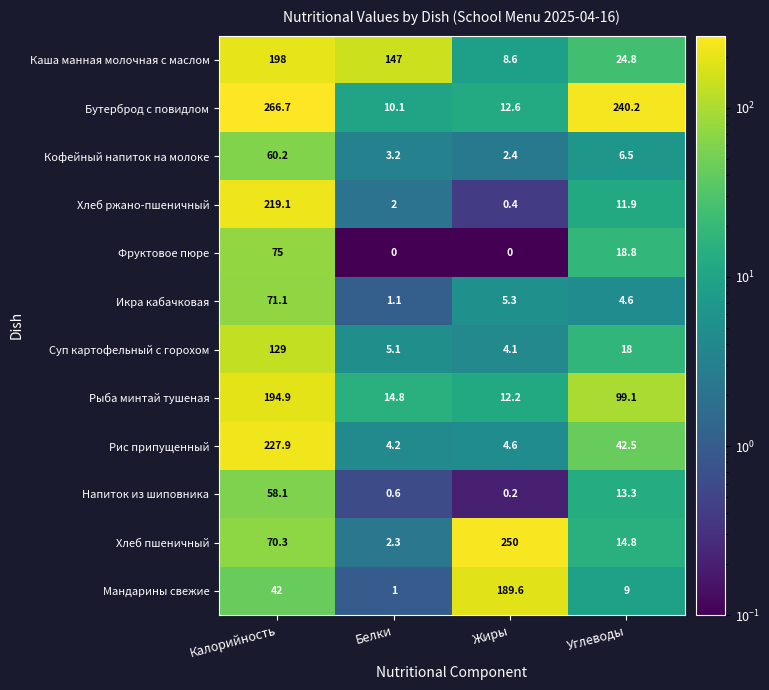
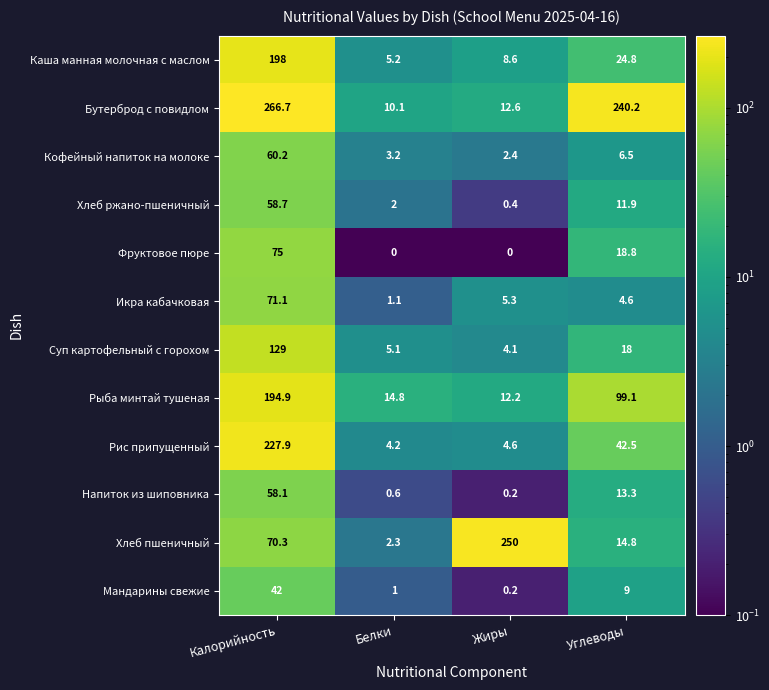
  {
    "Каша манная молочная с маслом": {
      "Калорийность": 198,
-     "Белки": 147,
+     "Белки": 5.2,
      "Жиры": 8.6,
      "Углеводы": 24.8
    },
    "Бутерброд с повидлом": {
      "Калорийность": 266.7,
      "Белки": 10.1,
      "Жиры": 12.6,
      "Углеводы": 240.2
    },
    "Кофейный напиток на молоке": {
      "Калорийность": 60.2,
      "Белки": 3.2,
      "Жиры": 2.4,
      "Углеводы": 6.5
    },
    "Хлеб ржано-пшеничный": {
-     "Калорийность": 219.1,
+     "Калорийность": 58.7,
      "Белки": 2,
      "Жиры": 0.4,
      "Углеводы": 11.9
    },
    "Фруктовое пюре": {
      "Калорийность": 75,
      "Белки": 0,
      "Жиры": 0,
      "Углеводы": 18.8
    },
    "Икра кабачковая": {
      "Калорийность": 71.1,
      "Белки": 1.1,
      "Жиры": 5.3,
      "Углеводы": 4.6
    },
    "Суп картофельный с горохом": {
      "Калорийность": 129,
      "Белки": 5.1,
      "Жиры": 4.1,
      "Углеводы": 18
    },
    "Рыба минтай тушеная": {
      "Калорийность": 194.9,
      "Белки": 14.8,
      "Жиры": 12.2,
      "Углеводы": 99.1
    },
    "Рис припущенный": {
      "Калорийность": 227.9,
      "Белки": 4.2,
      "Жиры": 4.6,
      "Углеводы": 42.5
    },
    "Напиток из шиповника": {
      "Калорийность": 58.1,
      "Белки": 0.6,
      "Жиры": 0.2,
      "Углеводы": 13.3
    },
    "Хлеб пшеничный": {
      "Калорийность": 70.3,
      "Белки": 2.3,
      "Жиры": 250,
      "Углеводы": 14.8
    },
    "Мандарины свежие": {
      "Калорийность": 42,
      "Белки": 1,
-     "Жиры": 189.6,
+     "Жиры": 0.2,
      "Углеводы": 9
    }
  }
